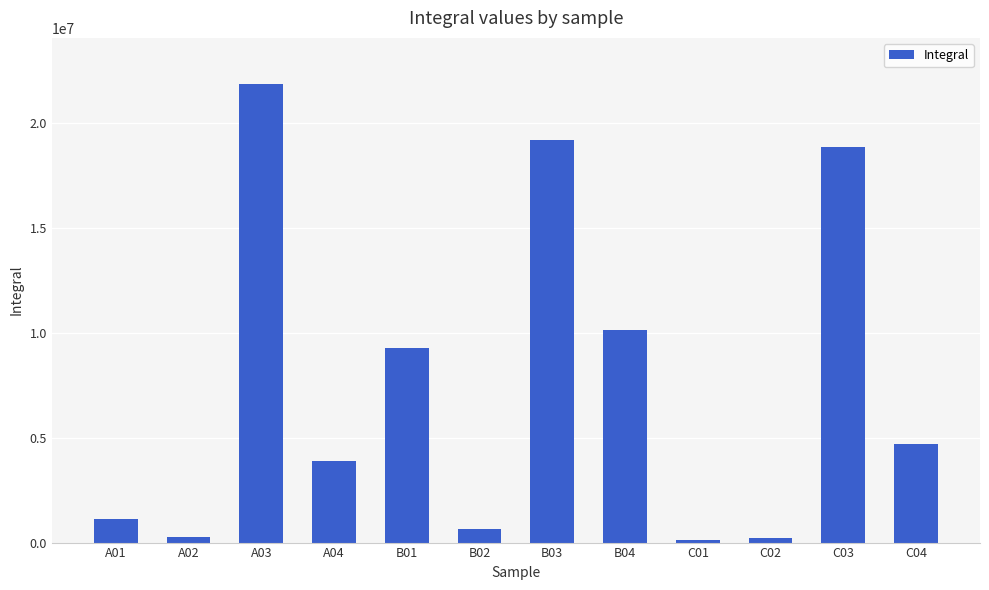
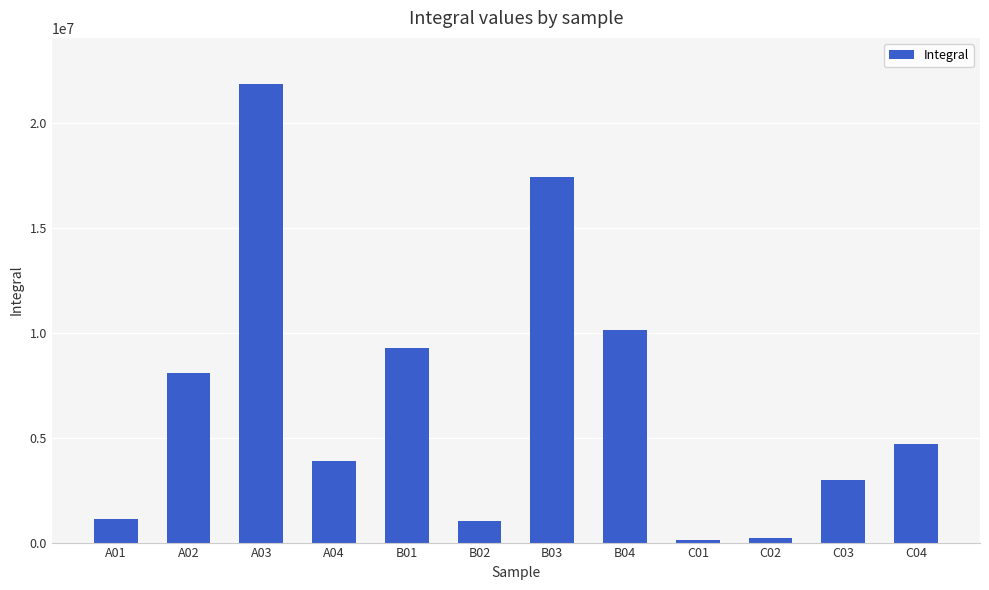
  {
    "A01": 1100000,
-   "A02": 300000,
+   "A02": 8100000,
    "A03": 21900000,
    "A04": 3900000,
    "B01": 9300000,
-   "B02": 600000,
-   "B03": 19200000,
+   "B02": 1000000,
+   "B03": 17400000,
    "B04": 10200000,
    "C02": 200000,
-   "C03": 18800000,
+   "C03": 3000000,
    "C04": 4700000
  }
